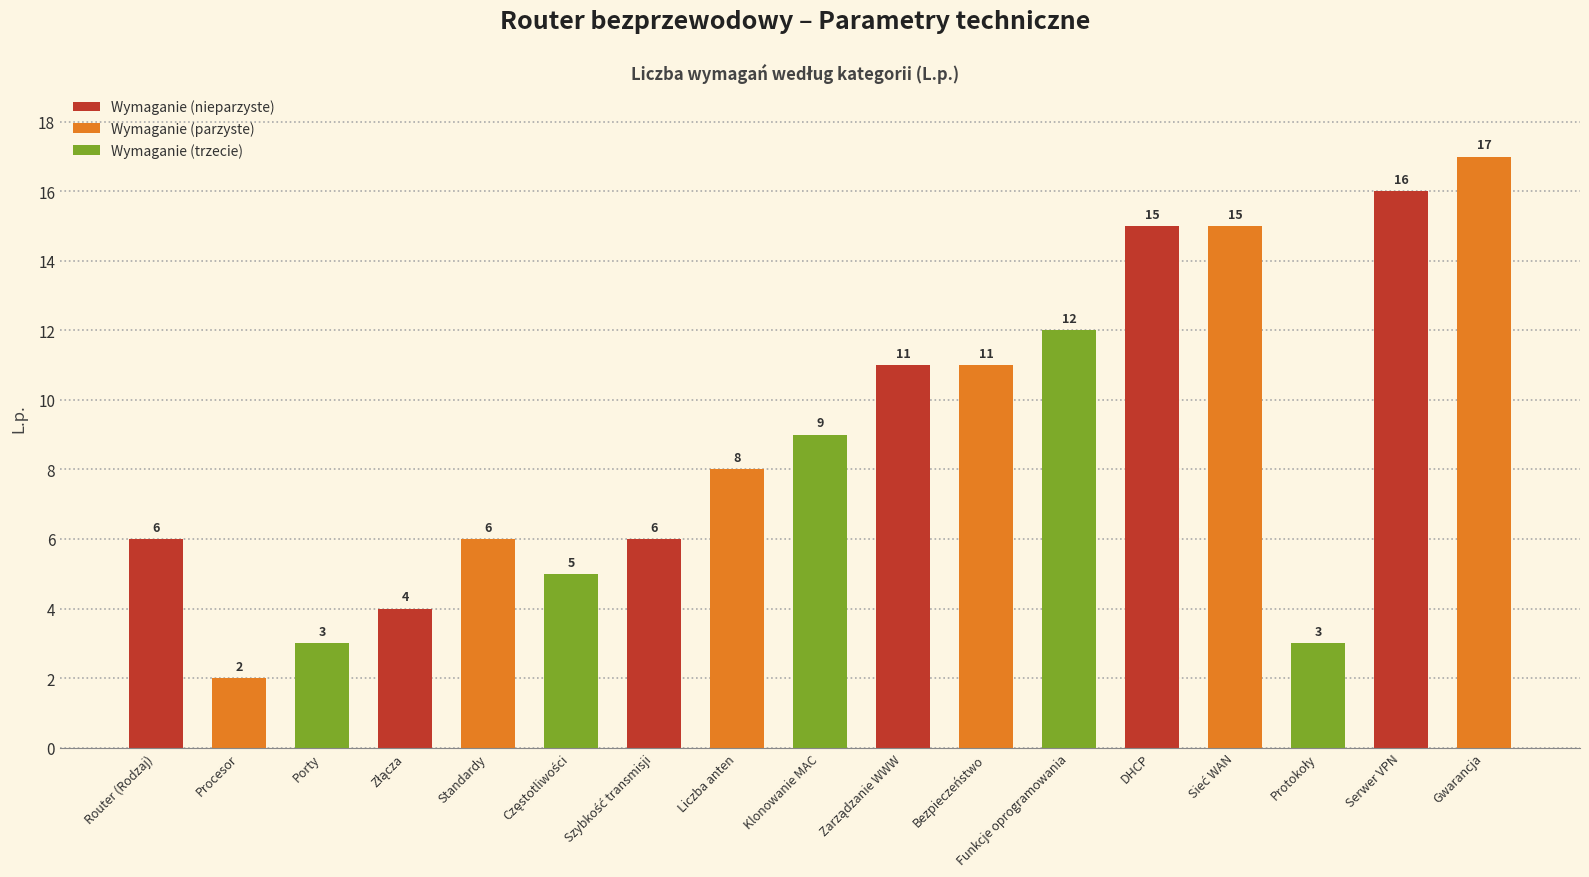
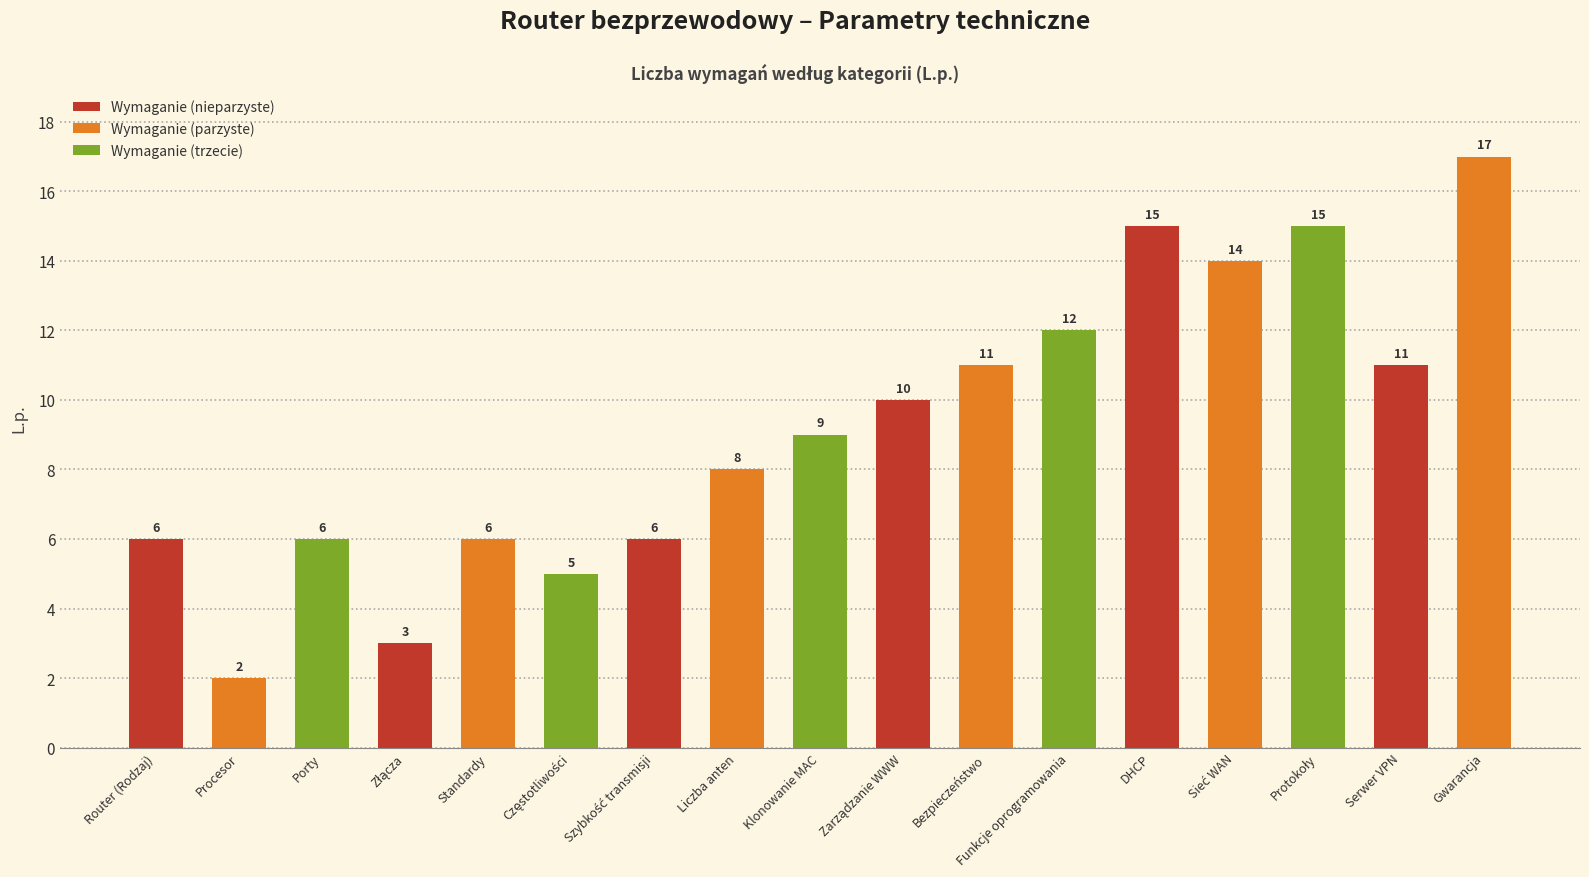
  {
    "Router (Rodzaj)": 6,
    "Procesor": 2,
-   "Porty": 3,
-   "Złącza": 4,
+   "Porty": 6,
+   "Złącza": 3,
    "Standardy": 6,
    "Częstotliwości": 5,
    "Szybkość transmisji": 6,
    "Liczba anten": 8,
    "Klonowanie MAC": 9,
-   "Zarządzanie WWW": 11,
+   "Zarządzanie WWW": 10,
    "Bezpieczeństwo": 11,
    "Funkcje oprogramowania": 12,
    "DHCP": 15,
-   "Sieć WAN": 15,
-   "Protokoły": 3,
-   "Serwer VPN": 16,
+   "Sieć WAN": 14,
+   "Protokoły": 15,
+   "Serwer VPN": 11,
    "Gwarancja": 17
  }
